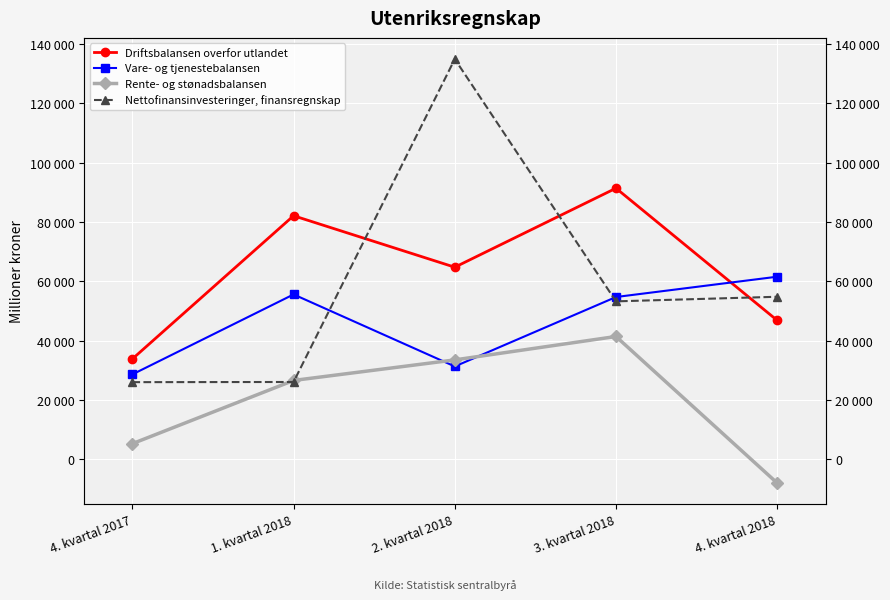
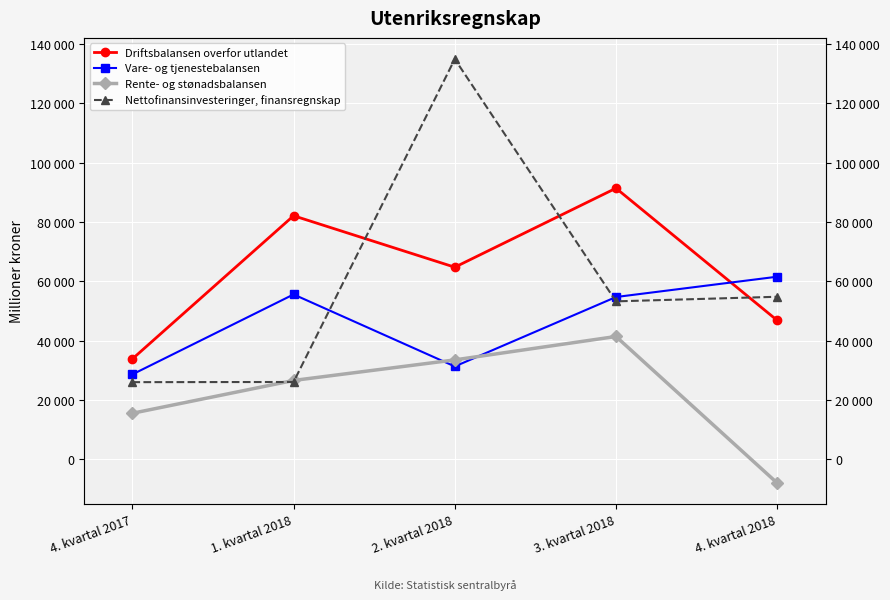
  {
    "Driftsbalansen overfor utlandet": {
      "4. kvartal 2017": 34000,
      "1. kvartal 2018": 82000,
      "2. kvartal 2018": 65000,
      "3. kvartal 2018": 91000,
      "4. kvartal 2018": 47000
    },
    "Vare- og tjenestebalansen": {
      "4. kvartal 2017": 29000,
      "1. kvartal 2018": 56000,
      "2. kvartal 2018": 31000,
      "3. kvartal 2018": 55000,
      "4. kvartal 2018": 62000
    },
    "Rente- og stønadsbalansen": {
-     "4. kvartal 2017": 5000,
+     "4. kvartal 2017": 15000,
      "2. kvartal 2018": 33000,
      "3. kvartal 2018": 41000,
      "4. kvartal 2018": -8000
    },
    "Nettofinansinvesteringer, finansregnskap": {
      "4. kvartal 2017": 26000,
      "2. kvartal 2018": 135000,
      "3. kvartal 2018": 53000,
      "4. kvartal 2018": 55000
    }
  }
